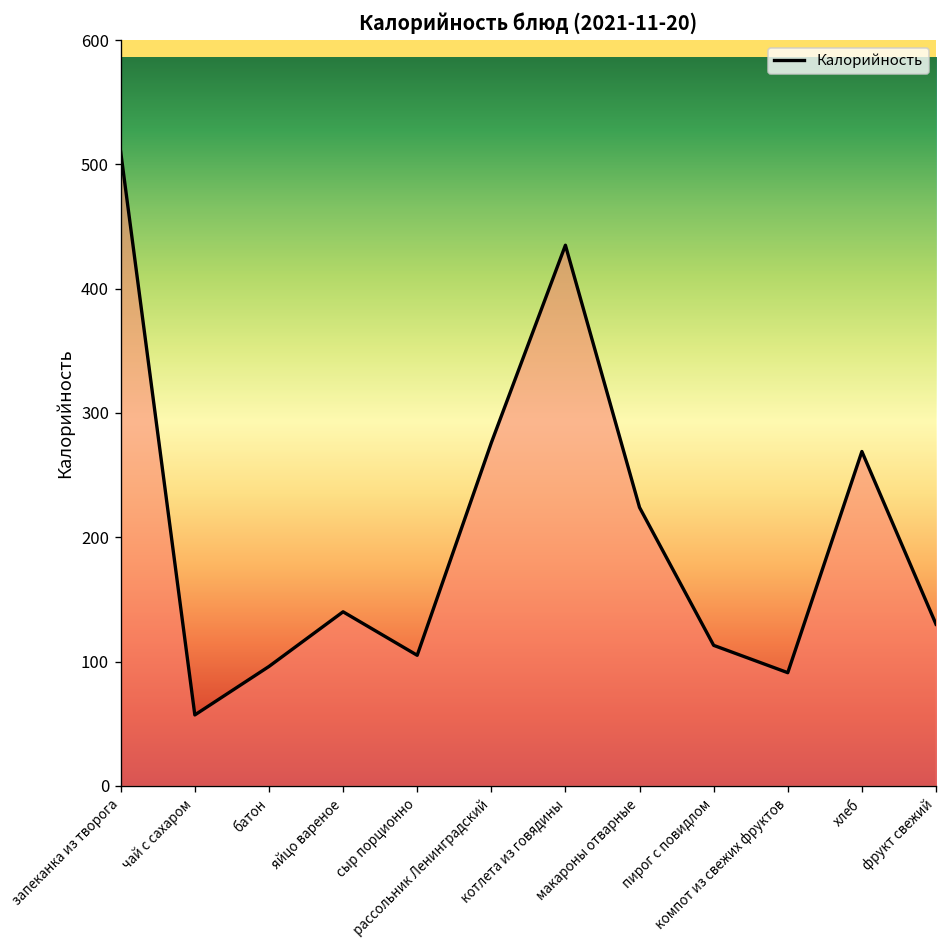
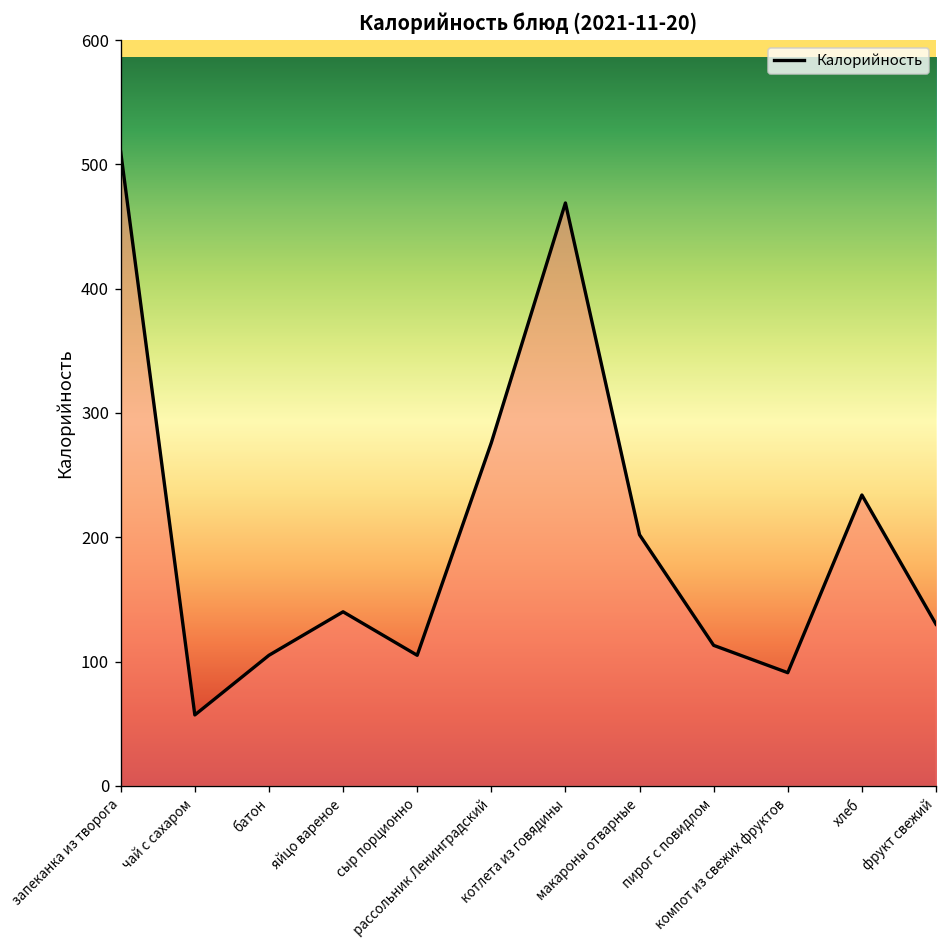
  {
    "запеканка из творога": 510,
    "чай с сахаром": 57,
-   "батон": 96,
+   "батон": 105,
    "яйцо вареное": 140,
    "сыр порционно": 105,
    "рассольник Ленинградский": 276,
-   "котлета из говядины": 435,
-   "макароны отварные": 224,
+   "котлета из говядины": 469,
+   "макароны отварные": 202,
    "пирог с повидлом": 113,
    "компот из свежих фруктов": 91,
-   "хлеб": 269,
+   "хлеб": 234,
    "фрукт свежий": 130
  }
